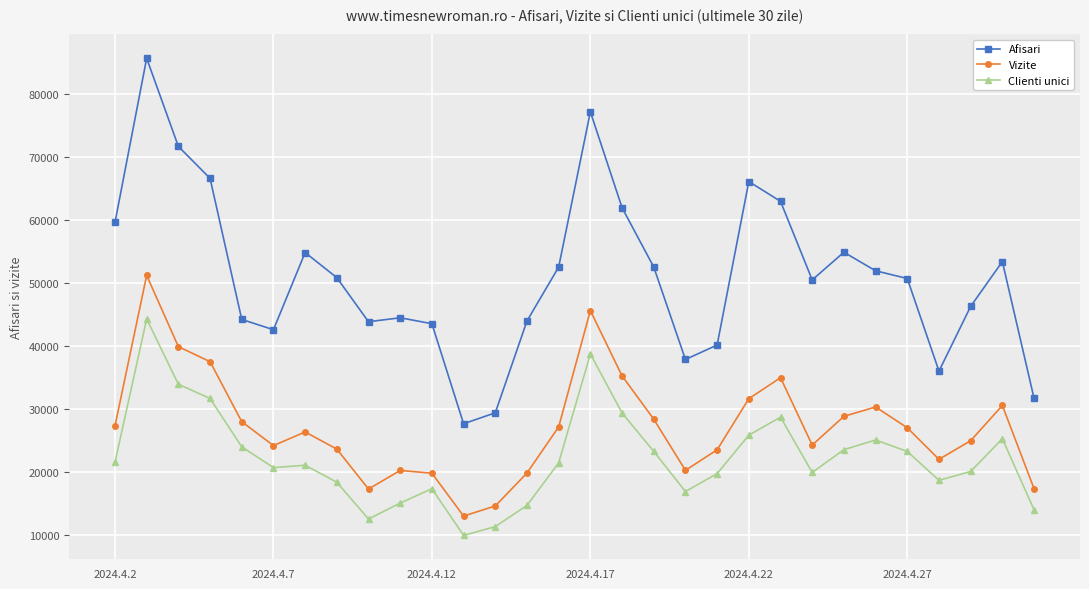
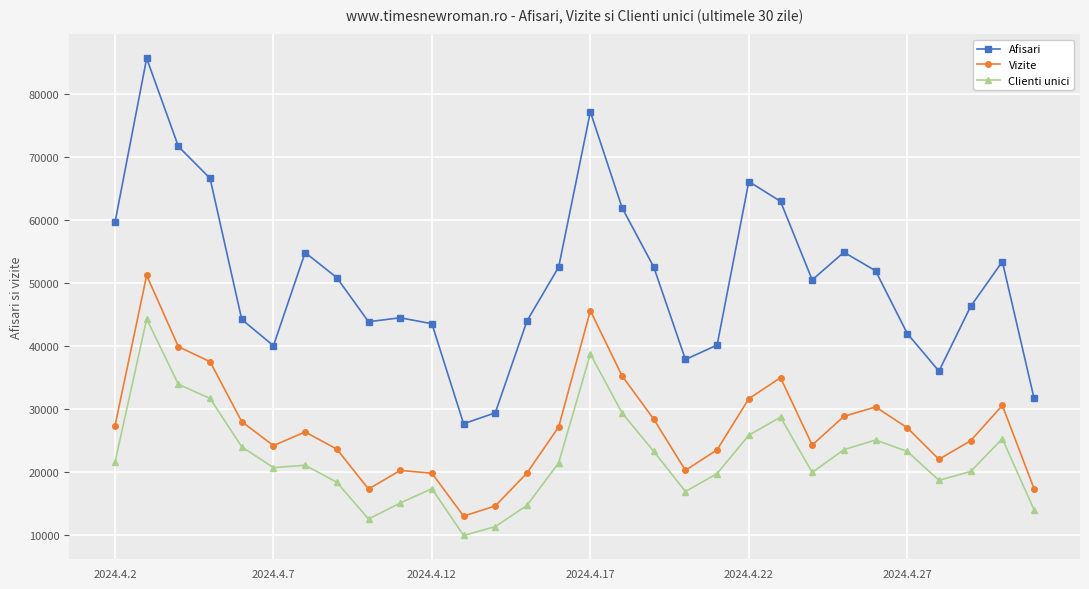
  {
    "Afisari": {
      "2024.4.2": 60000,
-     "2024.4.7": 43000,
+     "2024.4.7": 40000,
      "2024.4.12": 44000,
      "2024.4.17": 77000,
      "2024.4.22": 66000,
-     "2024.4.27": 51000
+     "2024.4.27": 42000
    },
    "Vizite": {
      "2024.4.2": 27000,
      "2024.4.7": 24000,
      "2024.4.12": 20000,
      "2024.4.17": 46000,
      "2024.4.22": 32000,
      "2024.4.27": 27000
    },
    "Clienti unici": {
      "2024.4.2": 22000,
      "2024.4.7": 21000,
      "2024.4.12": 17000,
      "2024.4.17": 39000,
      "2024.4.22": 26000,
      "2024.4.27": 23000
    }
  }
